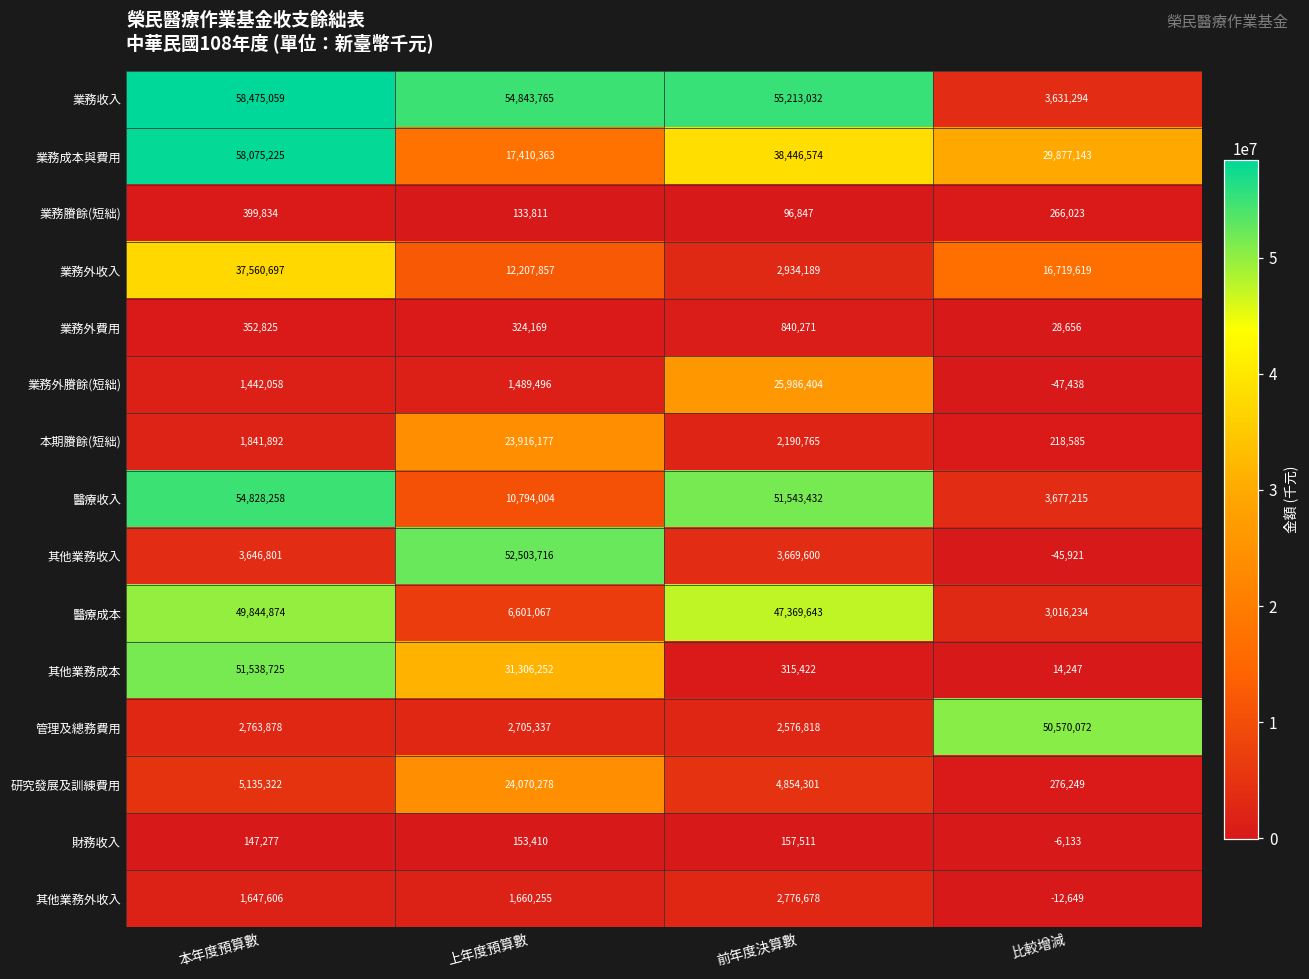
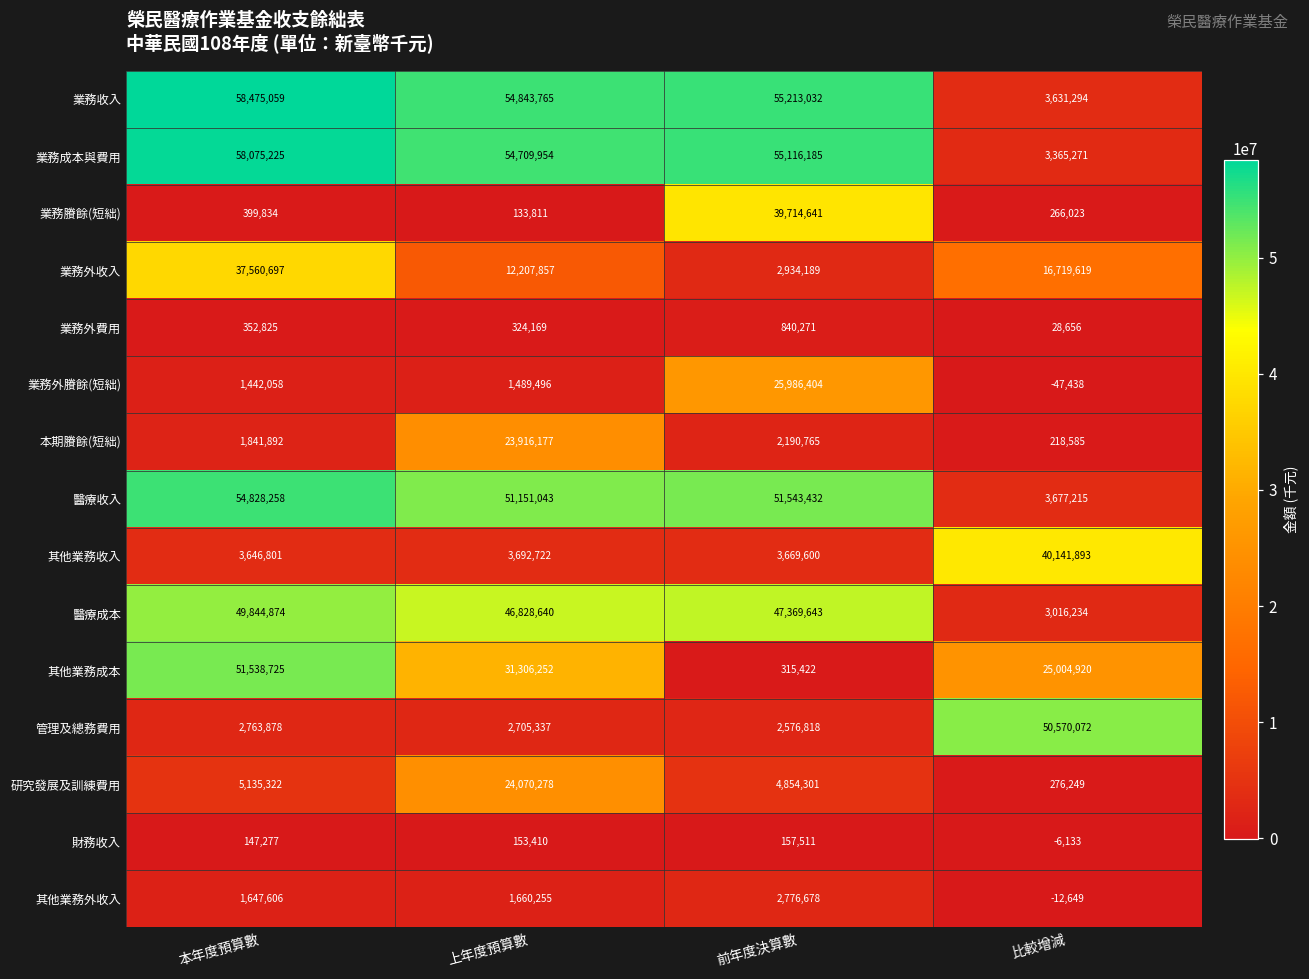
  {
    "業務收入": {
      "本年度預算數": "58,475,059",
      "上年度預算數": "54,843,765",
      "前年度決算數": "55,213,032",
      "比較增減": "3,631,294"
    },
    "業務成本與費用": {
      "本年度預算數": "58,075,225",
-     "上年度預算數": "17,410,363",
-     "前年度決算數": "38,446,574",
-     "比較增減": "29,877,143"
+     "上年度預算數": "54,709,954",
+     "前年度決算數": "55,116,185",
+     "比較增減": "3,365,271"
    },
    "業務賸餘(短絀)": {
      "本年度預算數": "399,834",
      "上年度預算數": "133,811",
-     "前年度決算數": "96,847",
+     "前年度決算數": "39,714,641",
      "比較增減": "266,023"
    },
    "業務外收入": {
      "本年度預算數": "37,560,697",
      "上年度預算數": "12,207,857",
      "前年度決算數": "2,934,189",
      "比較增減": "16,719,619"
    },
    "業務外費用": {
      "本年度預算數": "352,825",
      "上年度預算數": "324,169",
      "前年度決算數": "840,271",
      "比較增減": "28,656"
    },
    "業務外賸餘(短絀)": {
      "本年度預算數": "1,442,058",
      "上年度預算數": "1,489,496",
      "前年度決算數": "25,986,404",
      "比較增減": "-47,438"
    },
    "本期賸餘(短絀)": {
      "本年度預算數": "1,841,892",
      "上年度預算數": "23,916,177",
      "前年度決算數": "2,190,765",
      "比較增減": "218,585"
    },
    "醫療收入": {
      "本年度預算數": "54,828,258",
-     "上年度預算數": "10,794,004",
+     "上年度預算數": "51,151,043",
      "前年度決算數": "51,543,432",
      "比較增減": "3,677,215"
    },
    "其他業務收入": {
      "本年度預算數": "3,646,801",
-     "上年度預算數": "52,503,716",
+     "上年度預算數": "3,692,722",
      "前年度決算數": "3,669,600",
-     "比較增減": "-45,921"
+     "比較增減": "40,141,893"
    },
    "醫療成本": {
      "本年度預算數": "49,844,874",
-     "上年度預算數": "6,601,067",
+     "上年度預算數": "46,828,640",
      "前年度決算數": "47,369,643",
      "比較增減": "3,016,234"
    },
    "其他業務成本": {
      "本年度預算數": "51,538,725",
      "上年度預算數": "31,306,252",
      "前年度決算數": "315,422",
-     "比較增減": "14,247"
+     "比較增減": "25,004,920"
    },
    "管理及總務費用": {
      "本年度預算數": "2,763,878",
      "上年度預算數": "2,705,337",
      "前年度決算數": "2,576,818",
      "比較增減": "50,570,072"
    },
    "研究發展及訓練費用": {
      "本年度預算數": "5,135,322",
      "上年度預算數": "24,070,278",
      "前年度決算數": "4,854,301",
      "比較增減": "276,249"
    },
    "財務收入": {
      "本年度預算數": "147,277",
      "上年度預算數": "153,410",
      "前年度決算數": "157,511",
      "比較增減": "-6,133"
    },
    "其他業務外收入": {
      "本年度預算數": "1,647,606",
      "上年度預算數": "1,660,255",
      "前年度決算數": "2,776,678",
      "比較增減": "-12,649"
    }
  }
